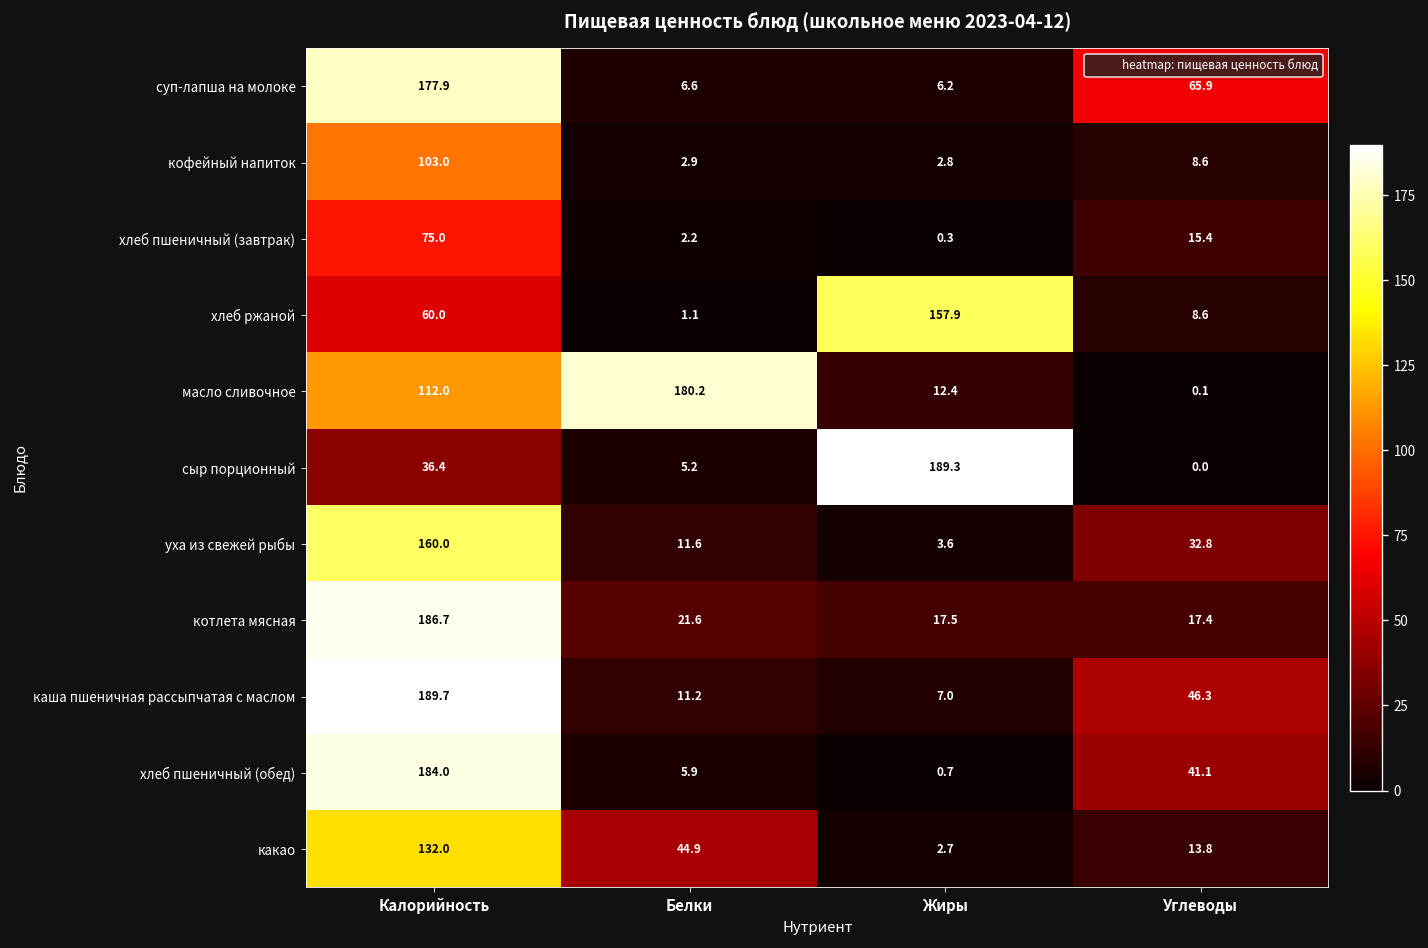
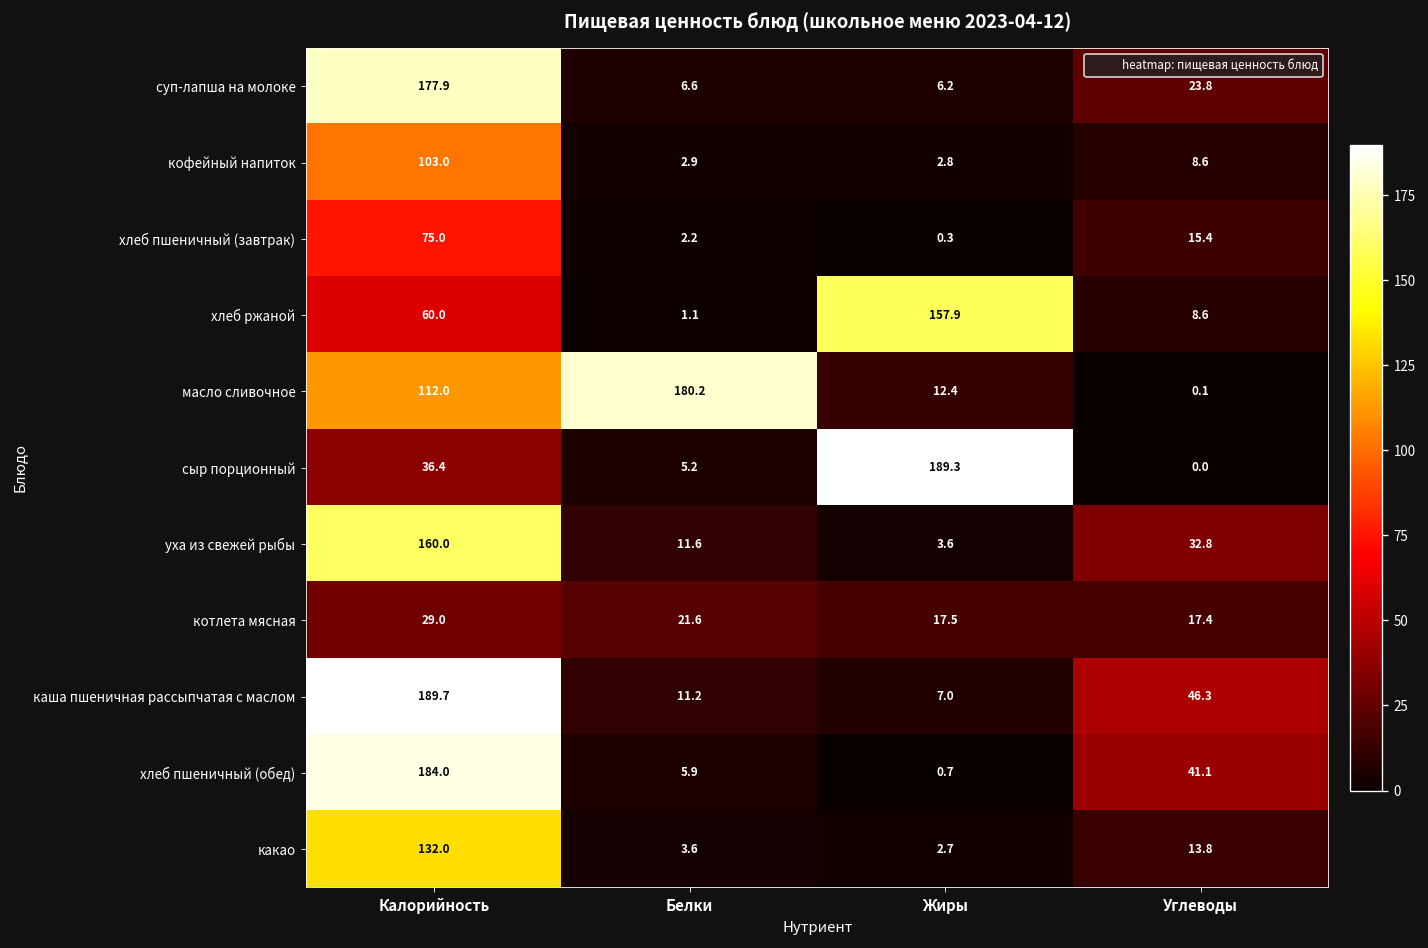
  {
    "суп-лапша на молоке": {
      "Калорийность": 177.9,
      "Белки": 6.6,
      "Жиры": 6.2,
-     "Углеводы": 65.9
+     "Углеводы": 23.8
    },
    "кофейный напиток": {
      "Калорийность": 103.0,
      "Белки": 2.9,
      "Жиры": 2.8,
      "Углеводы": 8.6
    },
    "хлеб пшеничный (завтрак)": {
      "Калорийность": 75.0,
      "Белки": 2.2,
      "Жиры": 0.3,
      "Углеводы": 15.4
    },
    "хлеб ржаной": {
      "Калорийность": 60.0,
      "Белки": 1.1,
      "Жиры": 157.9,
      "Углеводы": 8.6
    },
    "масло сливочное": {
      "Калорийность": 112.0,
      "Белки": 180.2,
      "Жиры": 12.4,
      "Углеводы": 0.1
    },
    "сыр порционный": {
      "Калорийность": 36.4,
      "Белки": 5.2,
      "Жиры": 189.3,
      "Углеводы": 0.0
    },
    "уха из свежей рыбы": {
      "Калорийность": 160.0,
      "Белки": 11.6,
      "Жиры": 3.6,
      "Углеводы": 32.8
    },
    "котлета мясная": {
-     "Калорийность": 186.7,
+     "Калорийность": 29.0,
      "Белки": 21.6,
      "Жиры": 17.5,
      "Углеводы": 17.4
    },
    "каша пшеничная рассыпчатая с маслом": {
      "Калорийность": 189.7,
      "Белки": 11.2,
      "Жиры": 7.0,
      "Углеводы": 46.3
    },
    "хлеб пшеничный (обед)": {
      "Калорийность": 184.0,
      "Белки": 5.9,
      "Жиры": 0.7,
      "Углеводы": 41.1
    },
    "какао": {
      "Калорийность": 132.0,
-     "Белки": 44.9,
+     "Белки": 3.6,
      "Жиры": 2.7,
      "Углеводы": 13.8
    }
  }
